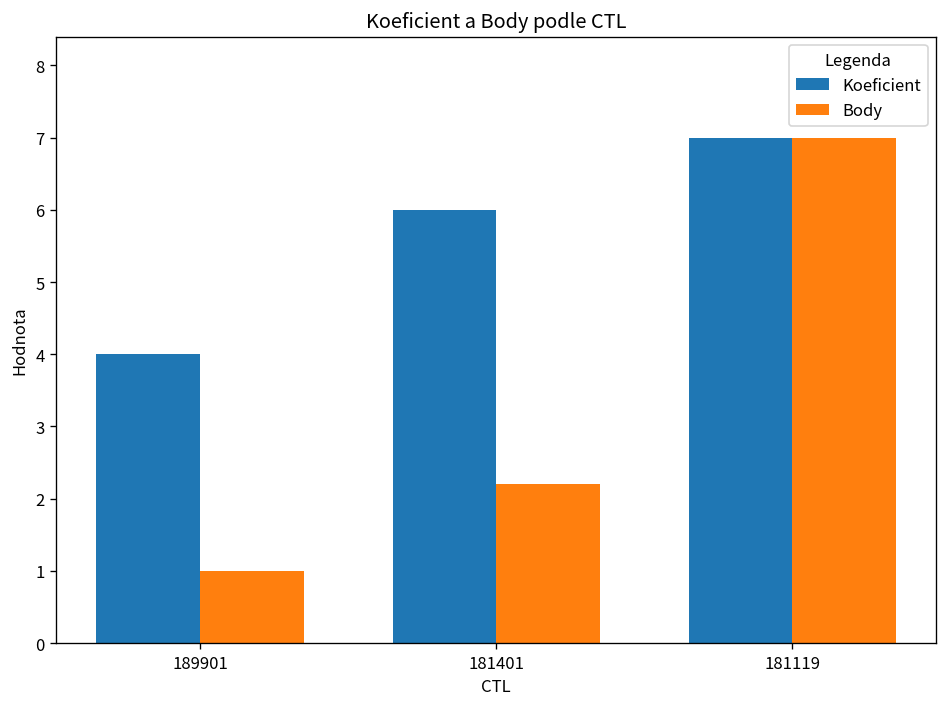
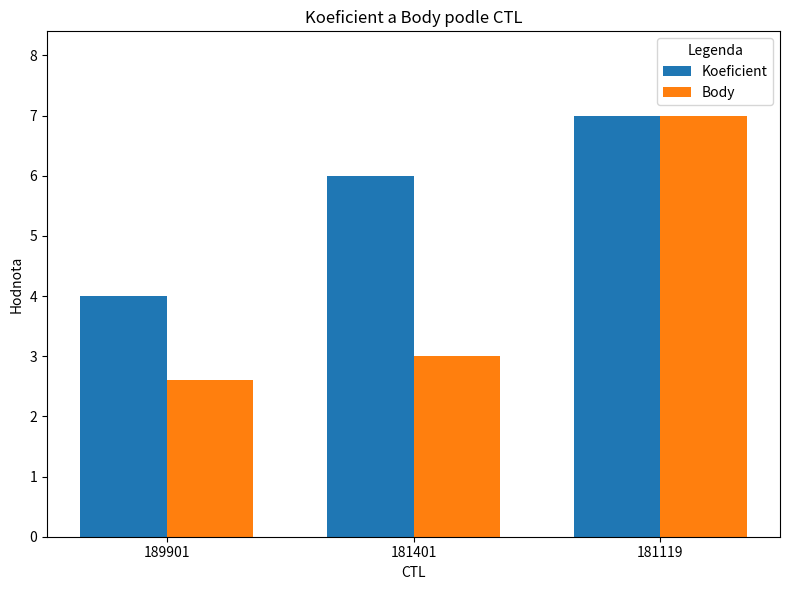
  {
    "Koeficient": {
      "189901": 4.0,
      "181401": 6.0,
      "181119": 7.0
    },
    "Body": {
-     "189901": 1.0,
-     "181401": 2.2,
+     "189901": 2.6,
+     "181401": 3.0,
      "181119": 7.0
    }
  }
